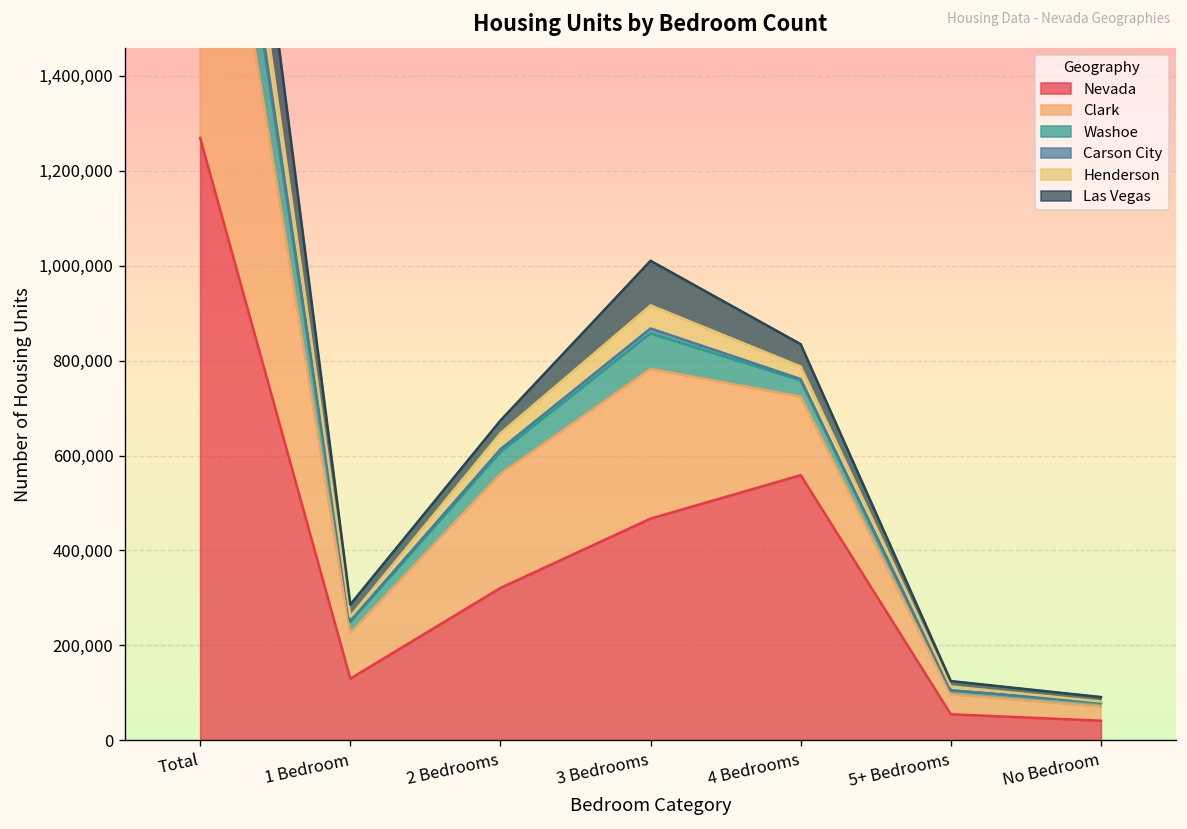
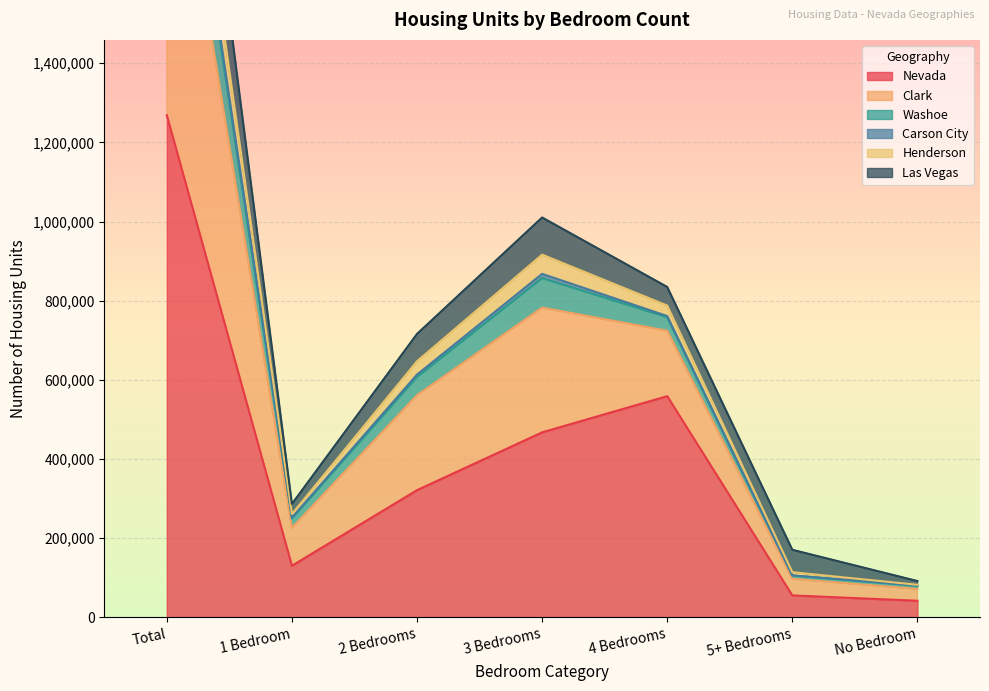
  {
    "Nevada": {
      "Total": "1,270,000",
      "1 Bedroom": "130,000",
      "2 Bedrooms": "320,000",
      "3 Bedrooms": "470,000",
      "4 Bedrooms": "560,000",
      "5+ Bedrooms": "60,000",
      "No Bedroom": "40,000"
    },
    "Las Vegas": {
      "1 Bedroom": "30,000",
-     "2 Bedrooms": "30,000",
+     "2 Bedrooms": "70,000",
      "3 Bedrooms": "90,000",
      "4 Bedrooms": "50,000",
-     "5+ Bedrooms": "10,000",
+     "5+ Bedrooms": "60,000",
      "No Bedroom": "10,000"
    }
  }
